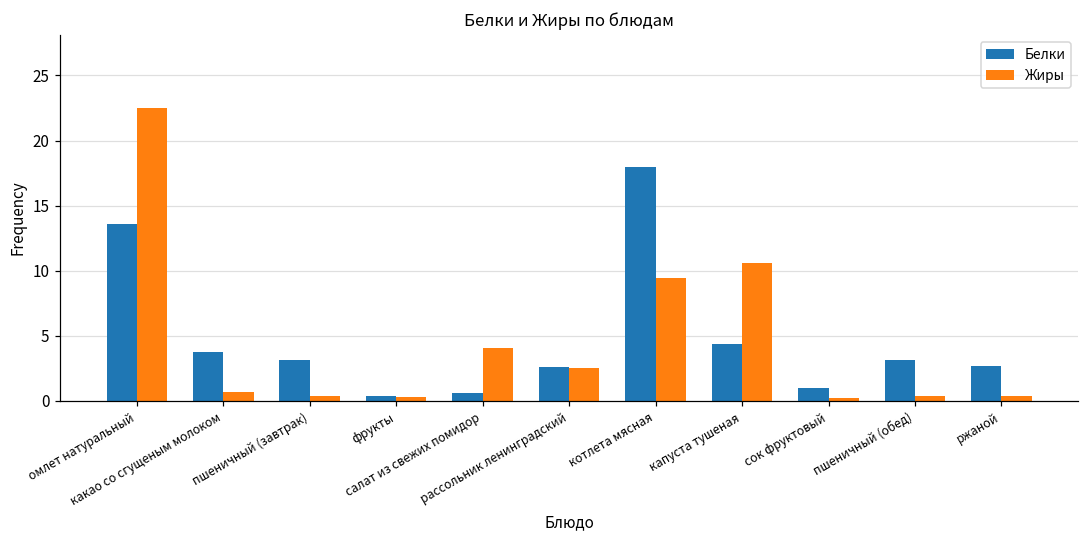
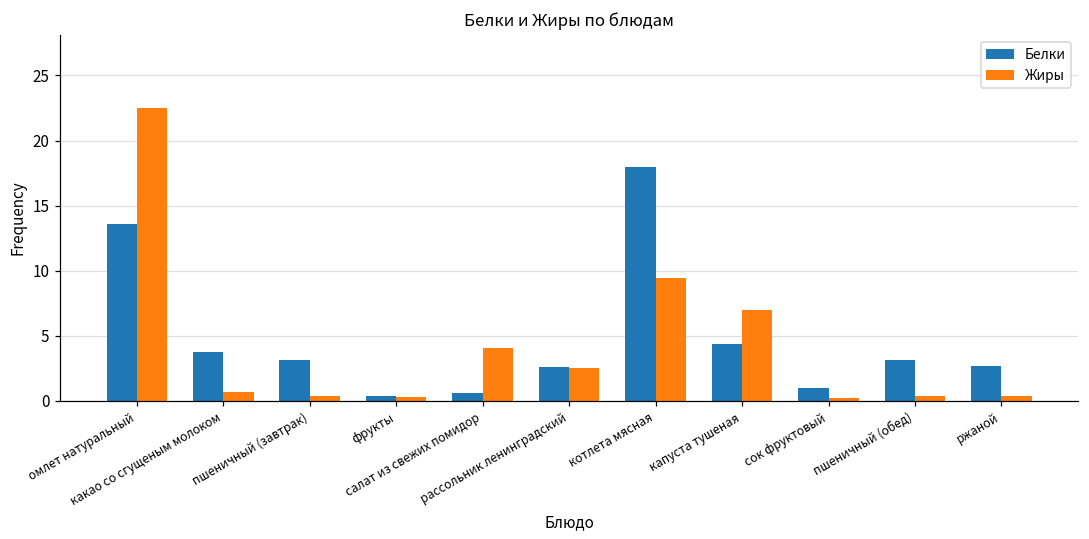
  {
    "Белки": {
      "омлет натуральный": 13.6,
      "какао со сгущеным молоком": 3.8,
      "пшеничный (завтрак)": 3.2,
      "фрукты": 0.4,
      "салат из свежих помидор": 0.6,
      "рассольник ленинградский": 2.6,
      "котлета мясная": 18.0,
      "капуста тушеная": 4.4,
      "сок фруктовый": 1.0,
      "пшеничный (обед)": 3.2,
      "ржаной": 2.7
    },
    "Жиры": {
      "омлет натуральный": 22.5,
      "какао со сгущеным молоком": 0.7,
      "пшеничный (завтрак)": 0.4,
      "фрукты": 0.3,
      "салат из свежих помидор": 4.1,
      "рассольник ленинградский": 2.5,
      "котлета мясная": 9.5,
-     "капуста тушеная": 10.6,
+     "капуста тушеная": 7.0,
      "пшеничный (обед)": 0.4,
      "ржаной": 0.4
    }
  }
